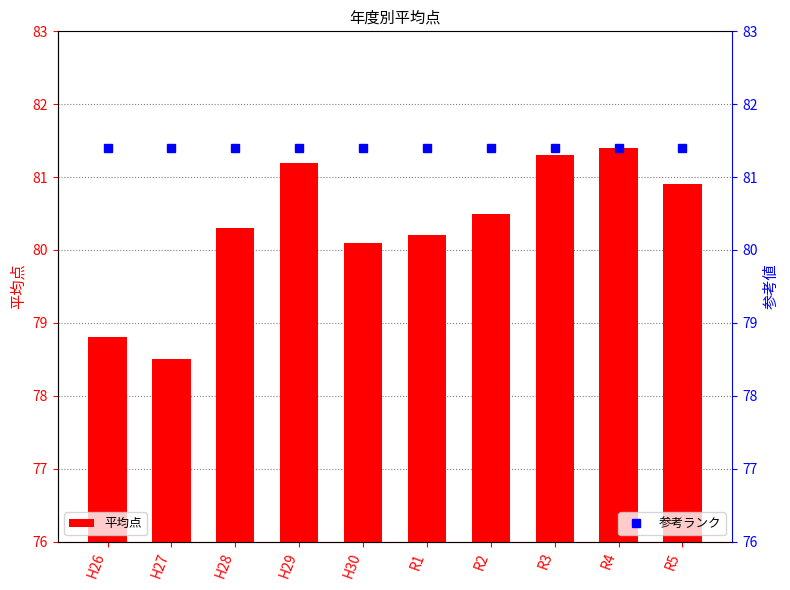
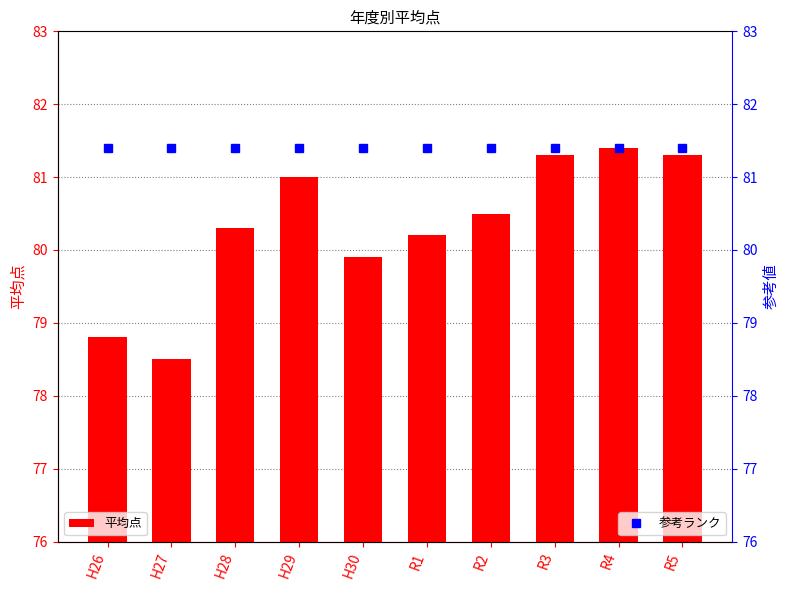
  {
    "平均点": {
      "H26": 78.8,
      "H27": 78.5,
      "H28": 80.3,
-     "H29": 81.2,
-     "H30": 80.1,
+     "H29": 81.0,
+     "H30": 79.9,
      "R1": 80.2,
      "R2": 80.5,
      "R3": 81.3,
      "R4": 81.4,
-     "R5": 80.9
+     "R5": 81.3
    },
    "参考ランク": {
      "H26": 81.4,
      "H27": 81.4,
      "H28": 81.4,
      "H29": 81.4,
      "H30": 81.4,
      "R1": 81.4,
      "R2": 81.4,
      "R3": 81.4,
      "R4": 81.4,
      "R5": 81.4
    }
  }
